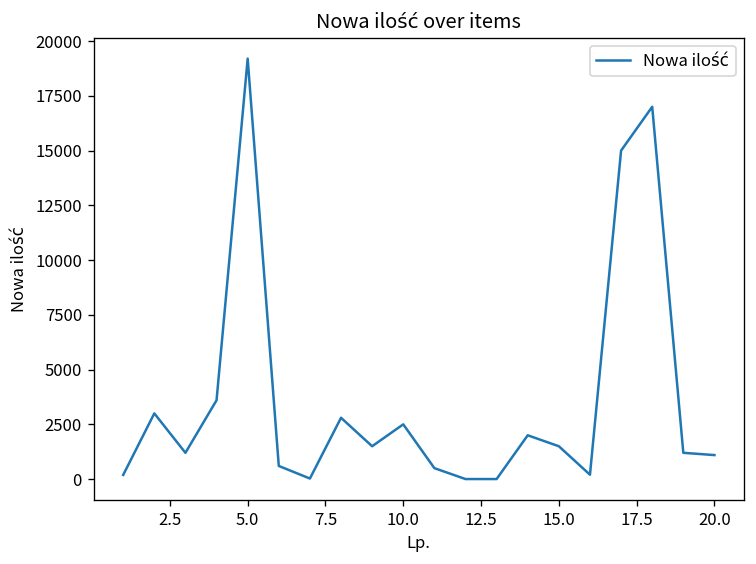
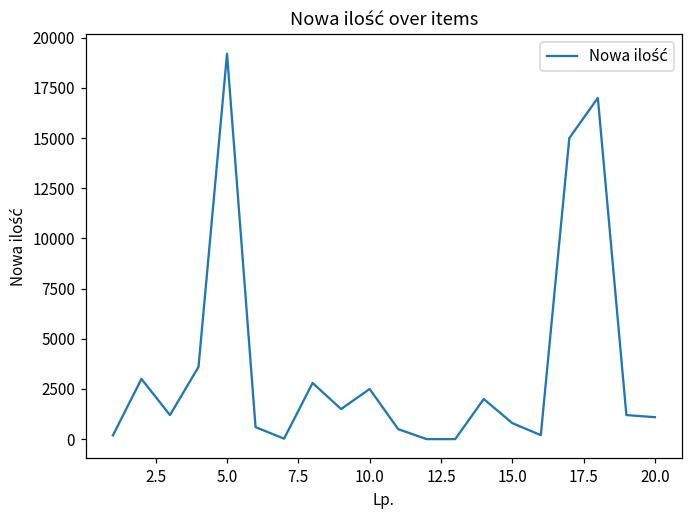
  {
    "5.0": 19200,
    "10.0": 2500,
-   "15.0": 1500,
+   "15.0": 800,
    "20.0": 1100
  }
